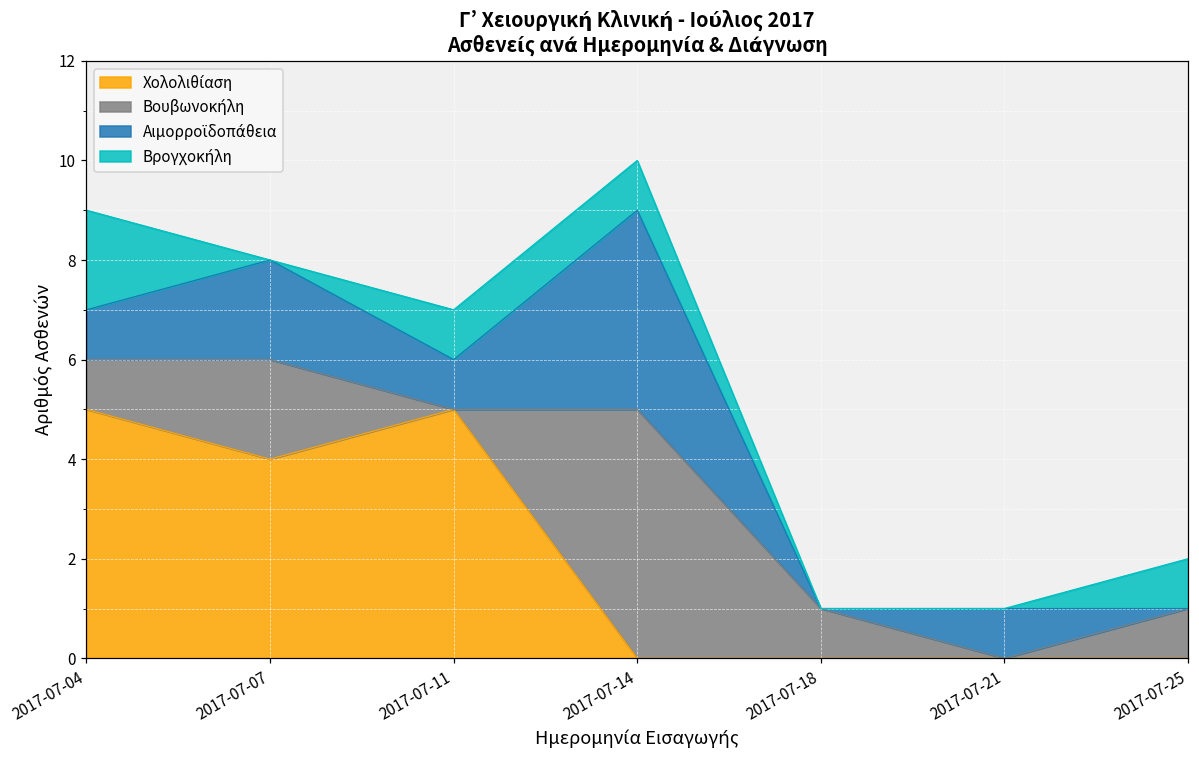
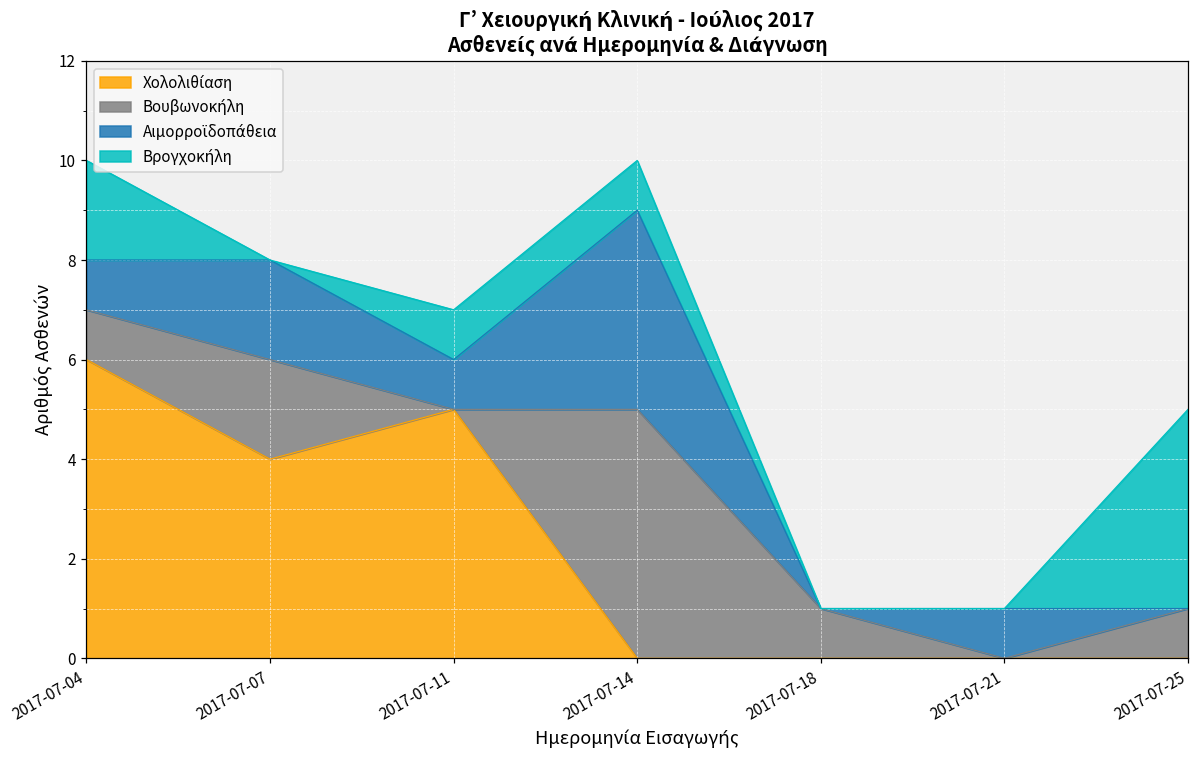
  {
    "Χολολιθίαση": {
-     "2017-07-04": 5,
+     "2017-07-04": 6,
      "2017-07-07": 4,
      "2017-07-14": 0,
      "2017-07-18": 0,
      "2017-07-25": 0
    },
    "Βουβωνοκήλη": {
      "2017-07-04": 1,
      "2017-07-07": 2,
      "2017-07-14": 5
    },
    "Αιμορροϊδοπάθεια": {
      "2017-07-04": 1,
      "2017-07-11": 1,
      "2017-07-14": 4
    },
    "Βρογχοκήλη": {
      "2017-07-04": 2,
      "2017-07-11": 1,
      "2017-07-14": 1,
-     "2017-07-25": 1
+     "2017-07-25": 4
    }
  }
